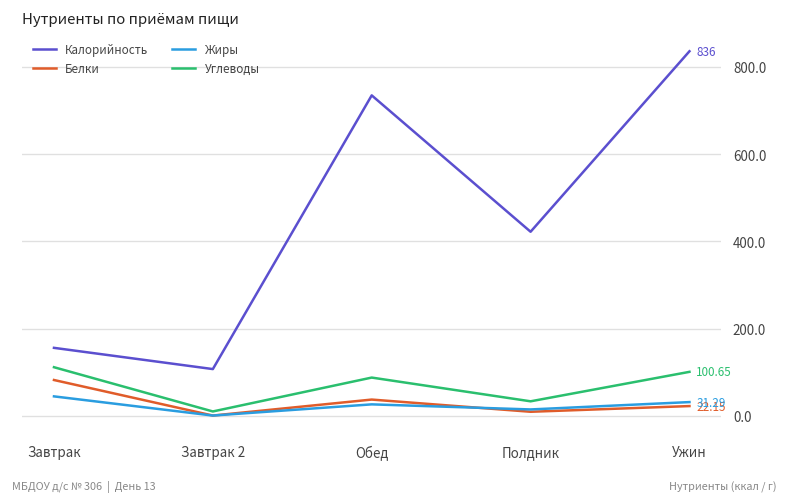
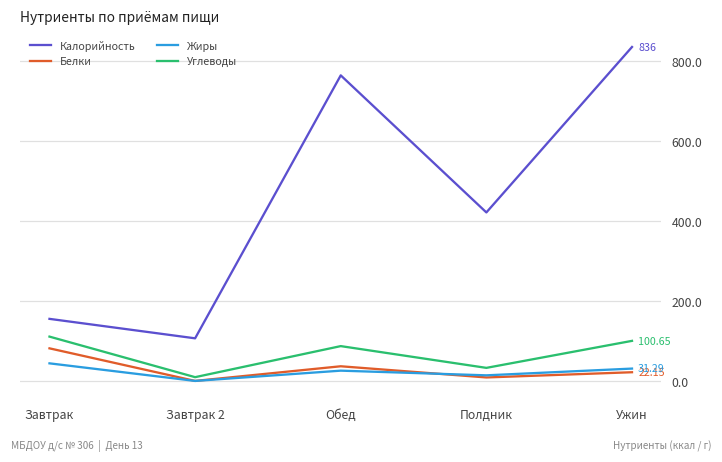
  {
    "Калорийность": {
      "Завтрак": 160,
      "Завтрак 2": 110,
-     "Обед": 730,
+     "Обед": 770,
      "Полдник": 420
    },
    "Белки": {
      "Завтрак": 80,
      "Обед": 40
    },
    "Жиры": {
      "Завтрак": 40,
      "Обед": 30
    },
    "Углеводы": {
      "Ужин": 100.65
    }
  }
